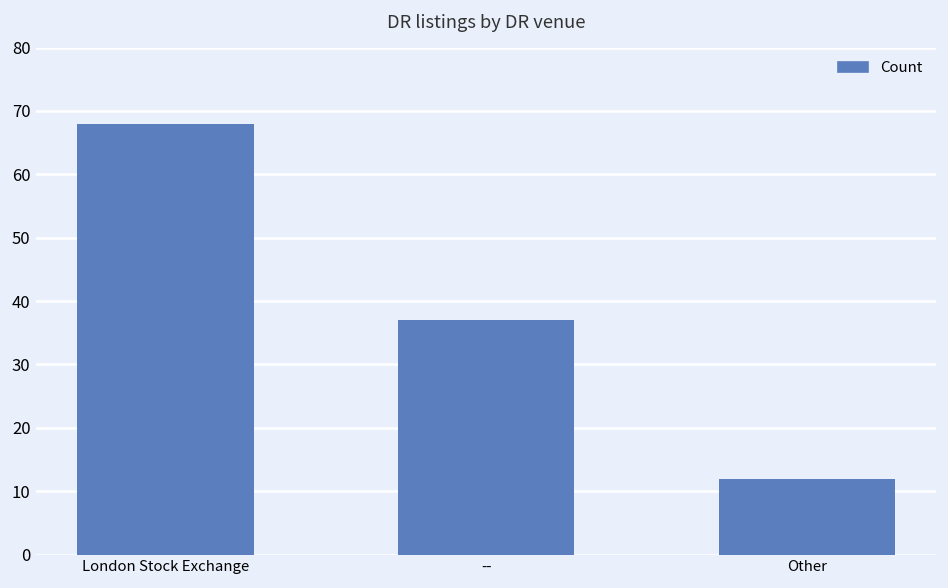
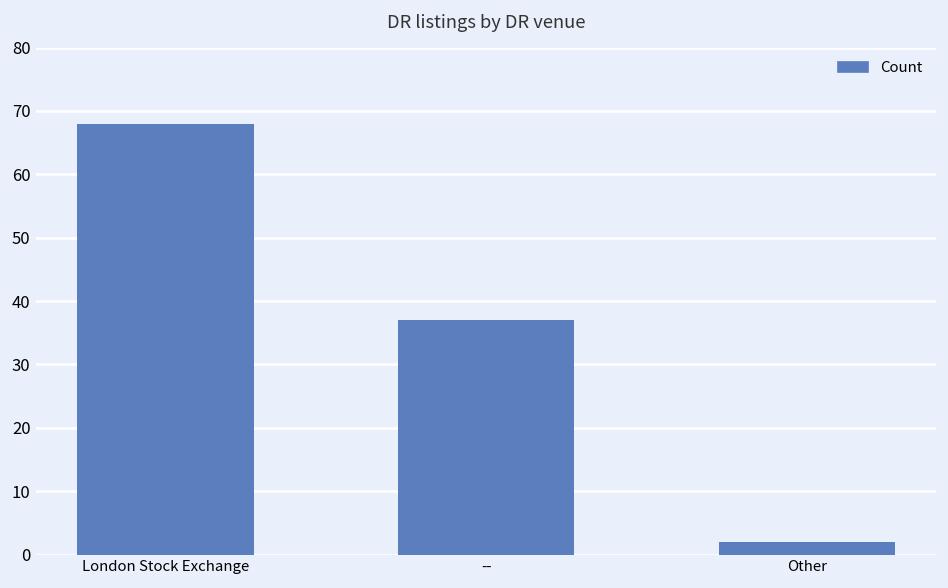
  {
    "London Stock Exchange": 68,
    "--": 37,
-   "Other": 12
+   "Other": 2
  }
